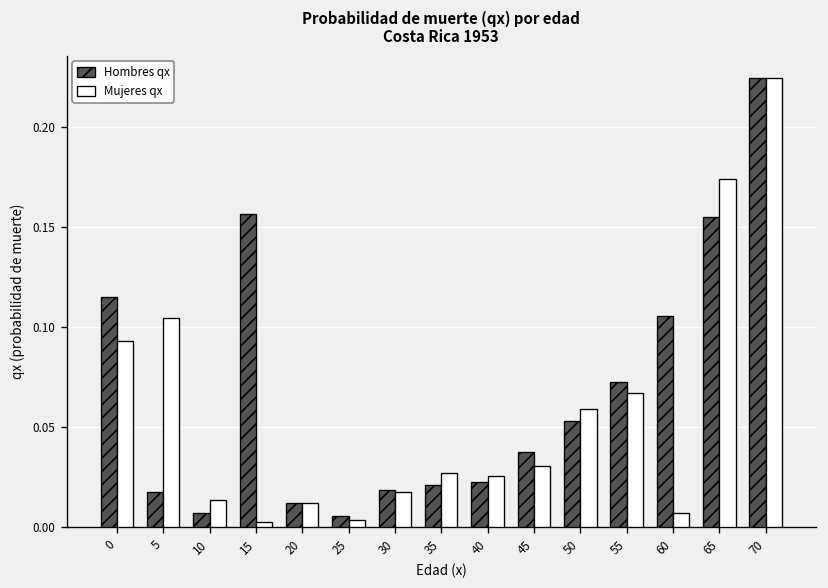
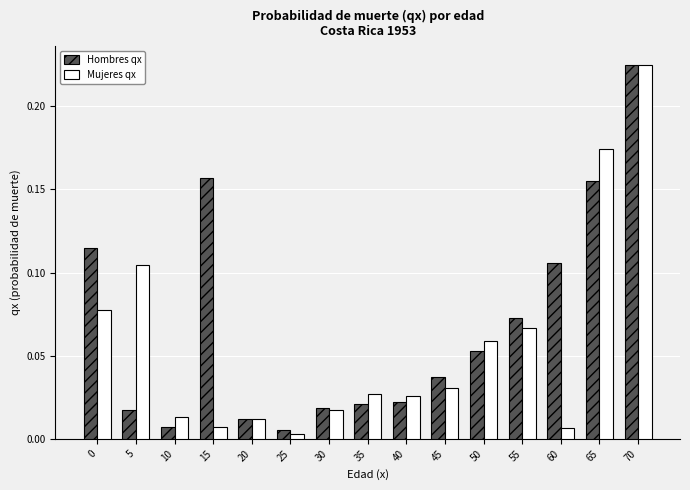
  {
    "Hombres qx": {
      "0": 0.115,
      "5": 0.017,
      "10": 0.007,
      "15": 0.157,
      "20": 0.012,
      "25": 0.005,
      "30": 0.018,
      "35": 0.021,
      "40": 0.022,
      "45": 0.037,
      "50": 0.053,
      "55": 0.073,
      "60": 0.106,
      "65": 0.155,
      "70": 0.225
    },
    "Mujeres qx": {
-     "0": 0.093,
+     "0": 0.078,
      "5": 0.104,
      "10": 0.013,
-     "15": 0.002,
+     "15": 0.007,
      "20": 0.012,
      "25": 0.003,
      "30": 0.017,
      "35": 0.027,
      "40": 0.026,
      "45": 0.031,
      "50": 0.059,
      "55": 0.067,
      "60": 0.007,
      "65": 0.174,
      "70": 0.225
    }
  }
